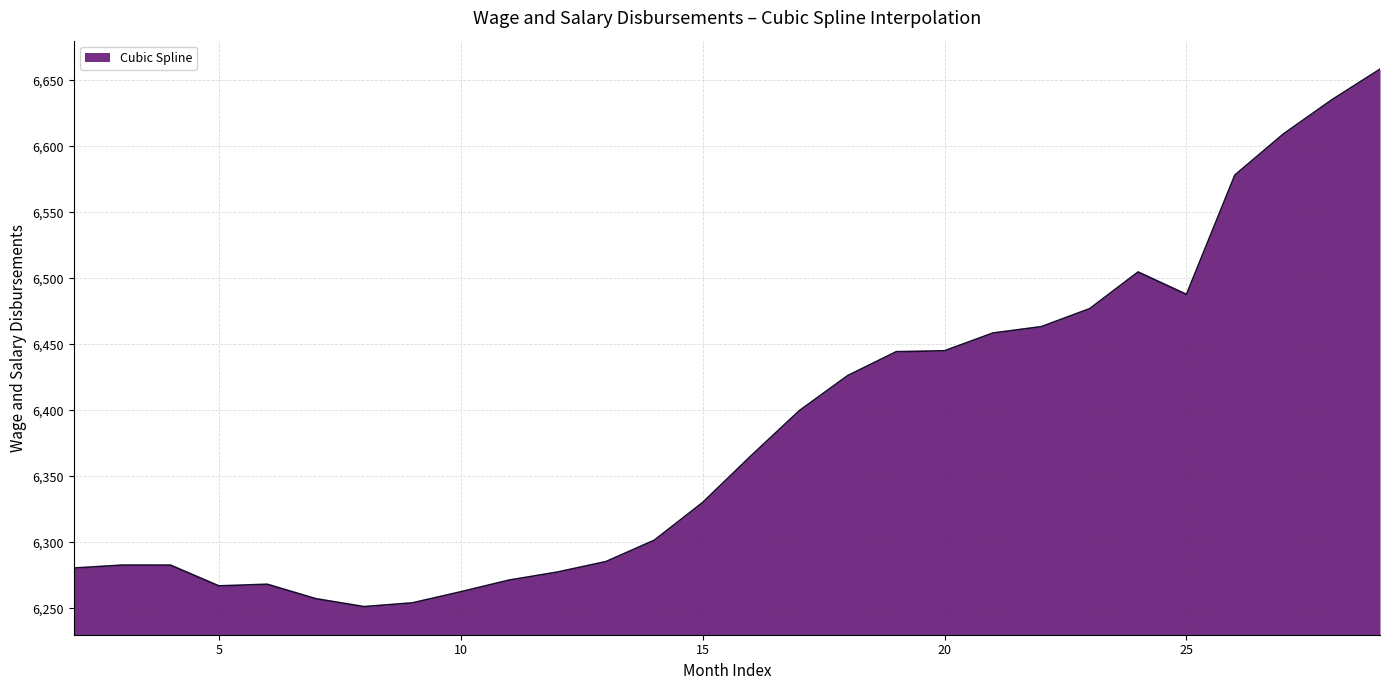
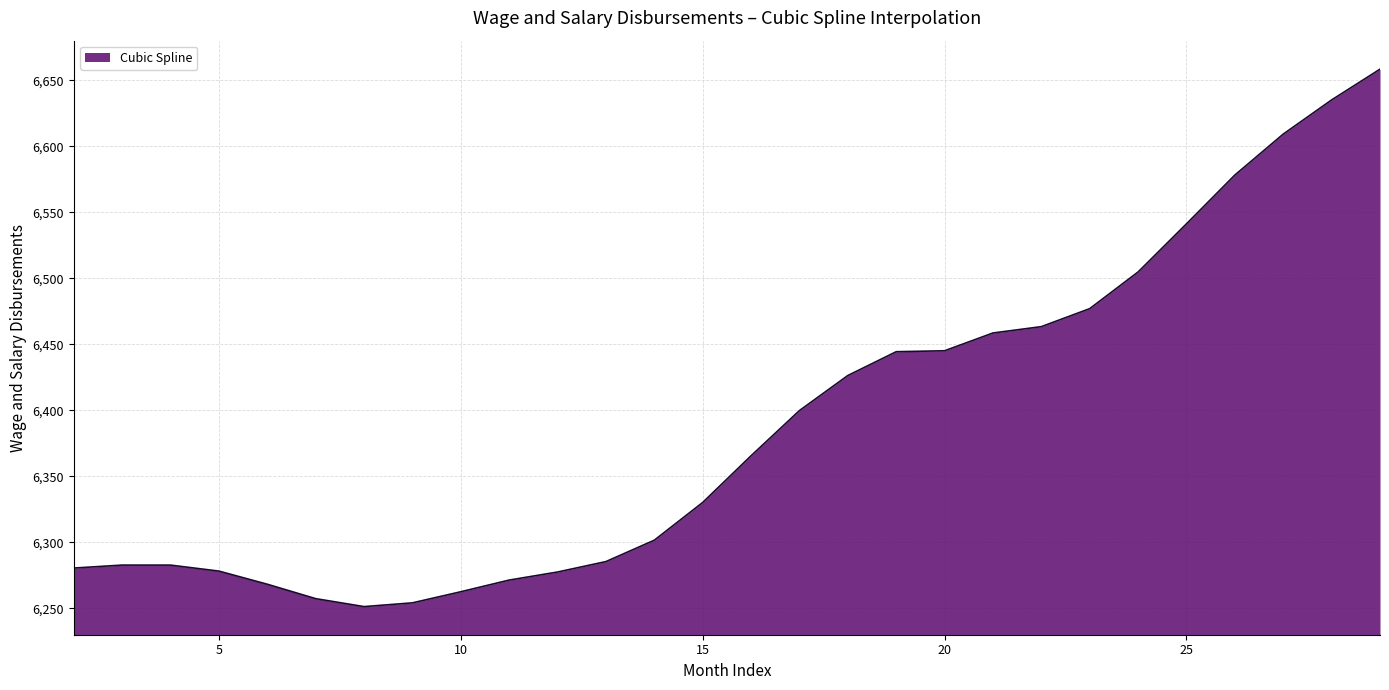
  {
-   "5": "6,267",
+   "5": "6,278",
    "10": "6,263",
    "15": "6,330",
    "20": "6,445",
-   "25": "6,488"
+   "25": "6,541"
  }
